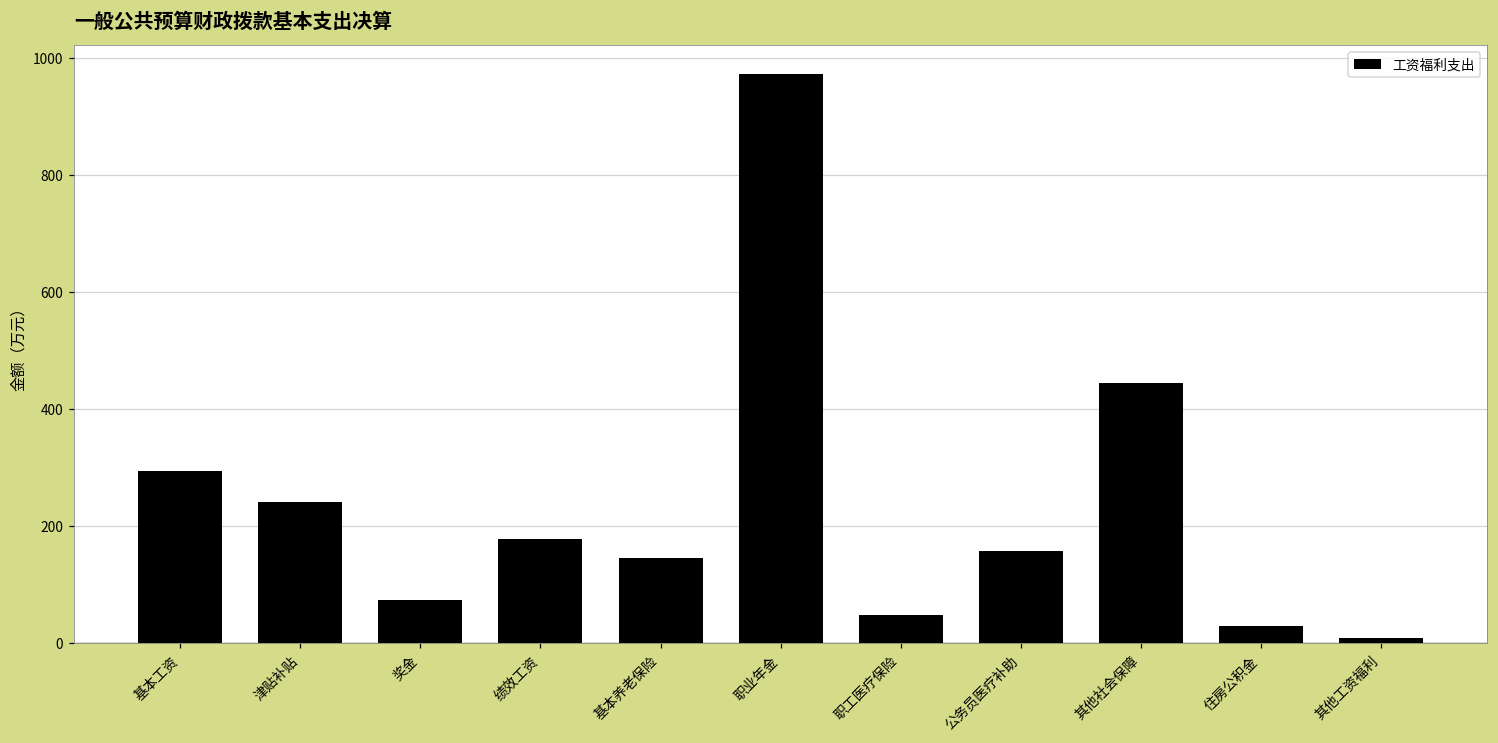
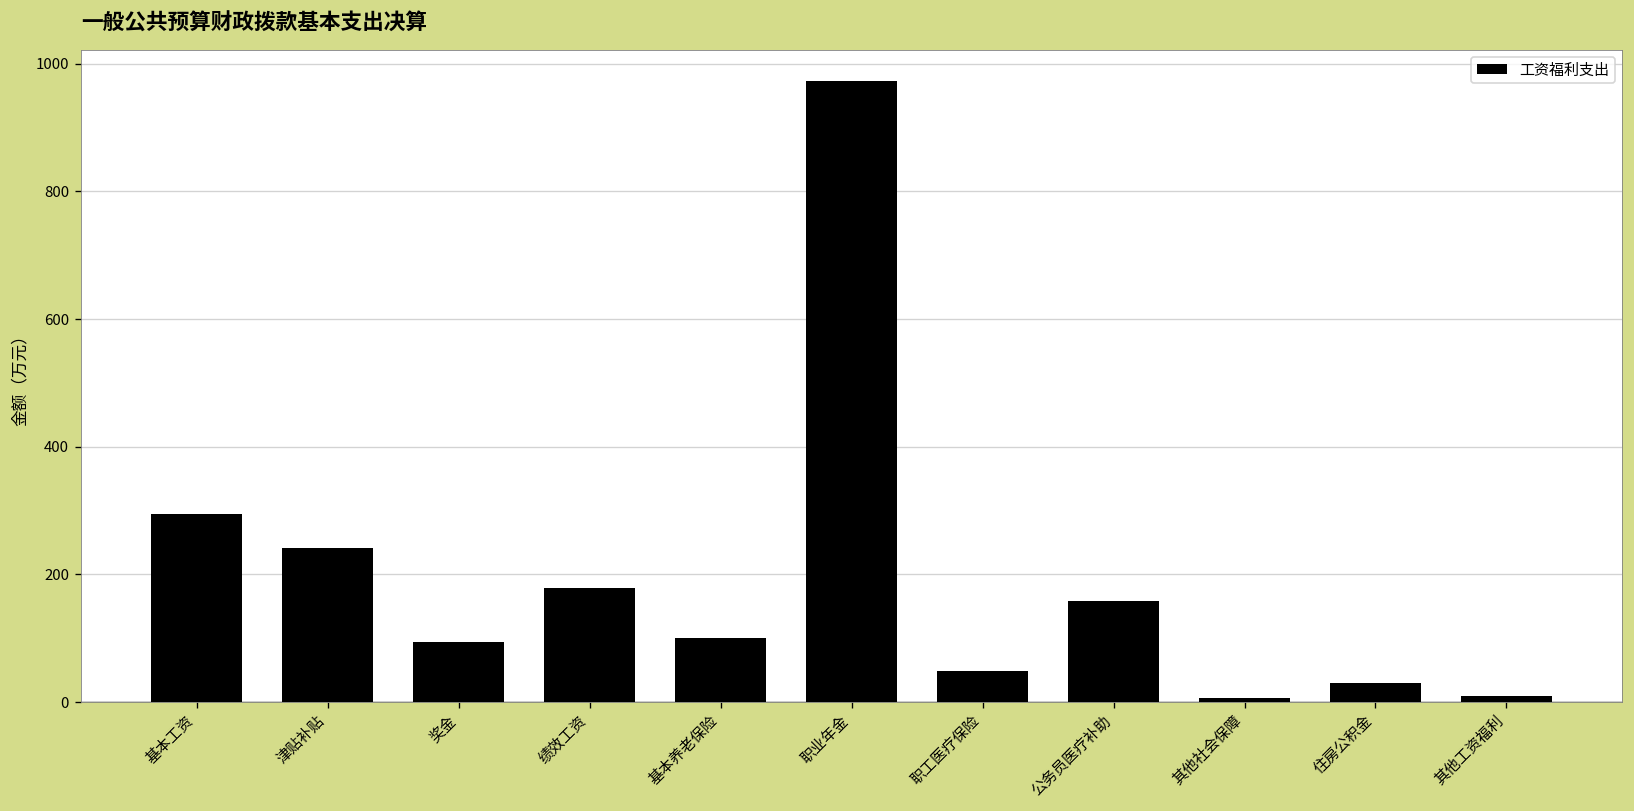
  {
    "基本工资": 290,
    "津贴补贴": 240,
-   "奖金": 70,
+   "奖金": 90,
    "绩效工资": 180,
-   "基本养老保险": 150,
+   "基本养老保险": 100,
    "职业年金": 970,
    "职工医疗保险": 50,
    "公务员医疗补助": 160,
-   "其他社会保障": 450,
+   "其他社会保障": 10,
    "住房公积金": 30,
    "其他工资福利": 10
  }
